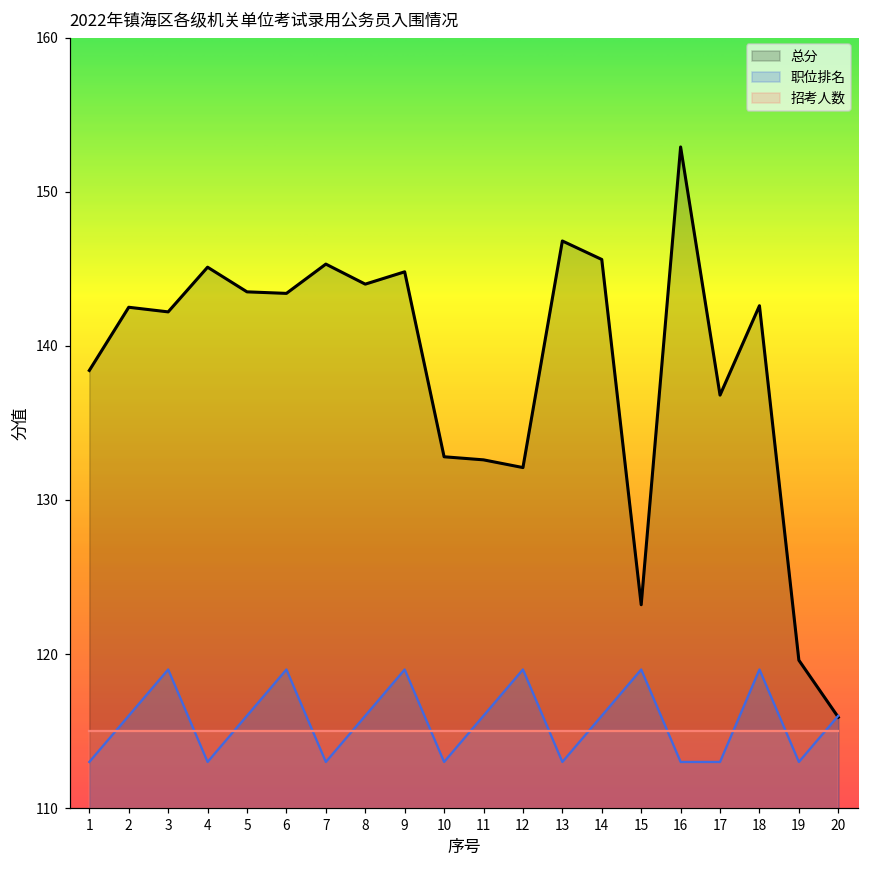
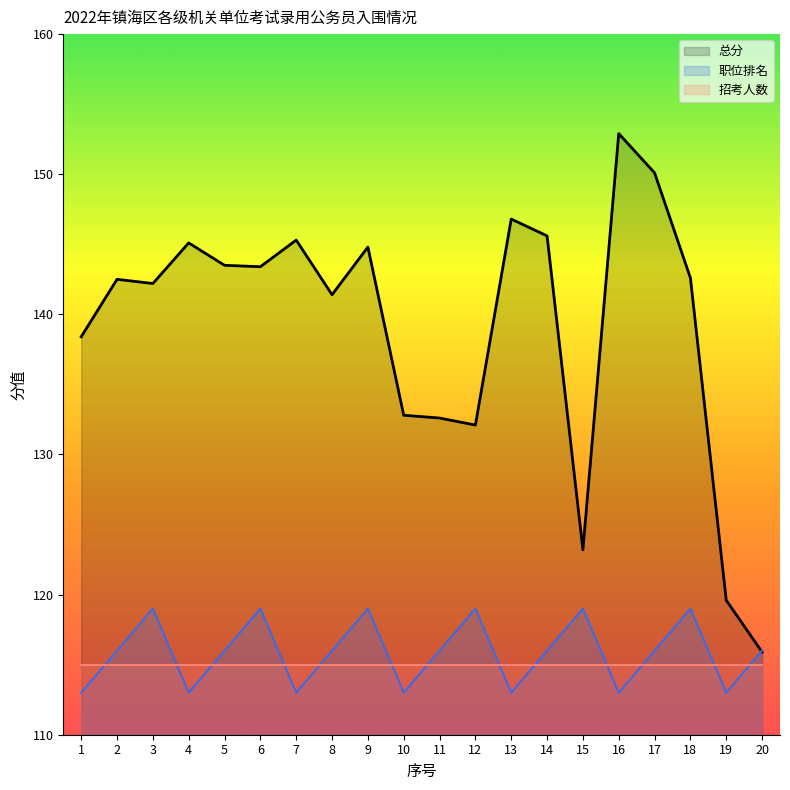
  {
    "总分": {
      "1": 138.4,
      "2": 142.5,
      "3": 142.2,
      "4": 145.1,
      "5": 143.5,
      "6": 143.4,
      "7": 145.3,
-     "8": 144.0,
+     "8": 141.4,
      "9": 144.8,
      "10": 132.8,
      "11": 132.6,
      "12": 132.1,
      "13": 146.8,
      "14": 145.6,
      "15": 123.2,
      "16": 152.9,
-     "17": 136.8,
+     "17": 150.1,
      "18": 142.6,
      "19": 119.6
    },
    "职位排名": {
      "1": 113.0,
      "2": 116.0,
      "3": 119.0,
      "4": 113.0,
      "5": 116.0,
      "6": 119.0,
      "7": 113.0,
      "8": 116.0,
      "9": 119.0,
      "10": 113.0,
      "11": 116.0,
      "12": 119.0,
      "13": 113.0,
      "14": 116.0,
      "15": 119.0,
      "16": 113.0,
-     "17": 113.0,
+     "17": 116.0,
      "18": 119.0,
      "19": 113.0
    },
    "招考人数": {
      "1": 115.0,
      "2": 115.0,
      "3": 115.0,
      "4": 115.0,
      "5": 115.0,
      "6": 115.0,
      "7": 115.0,
      "8": 115.0,
      "9": 115.0,
      "10": 115.0,
      "11": 115.0,
      "12": 115.0,
      "13": 115.0,
      "14": 115.0,
      "15": 115.0,
      "16": 115.0,
      "17": 115.0,
      "18": 115.0,
      "19": 115.0,
      "20": 115.0
    }
  }
